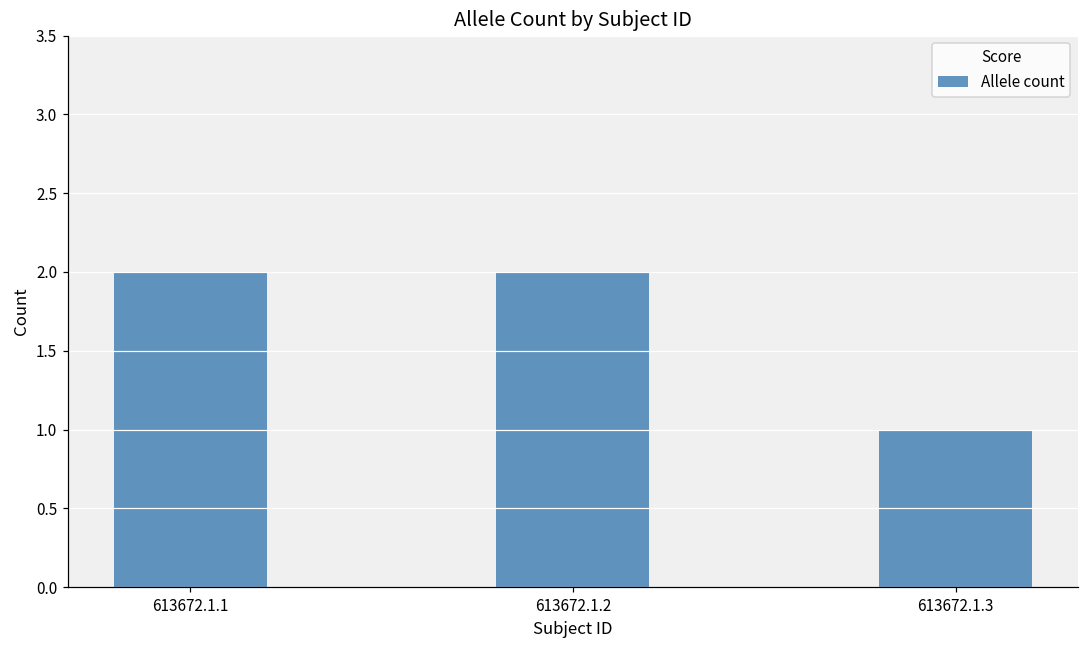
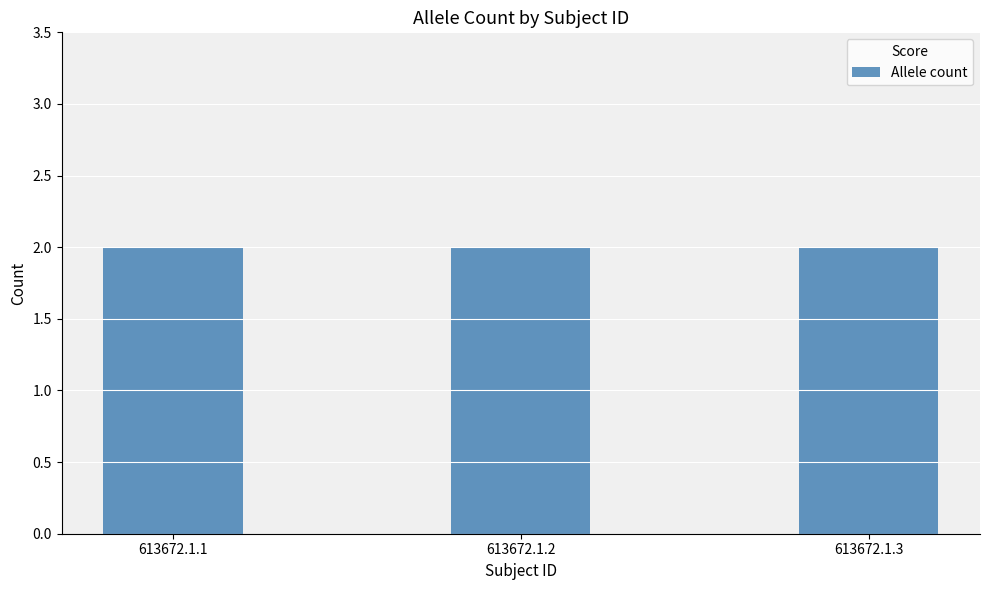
  {
    "613672.1.1": 2,
    "613672.1.2": 2,
-   "613672.1.3": 1
+   "613672.1.3": 2
  }
